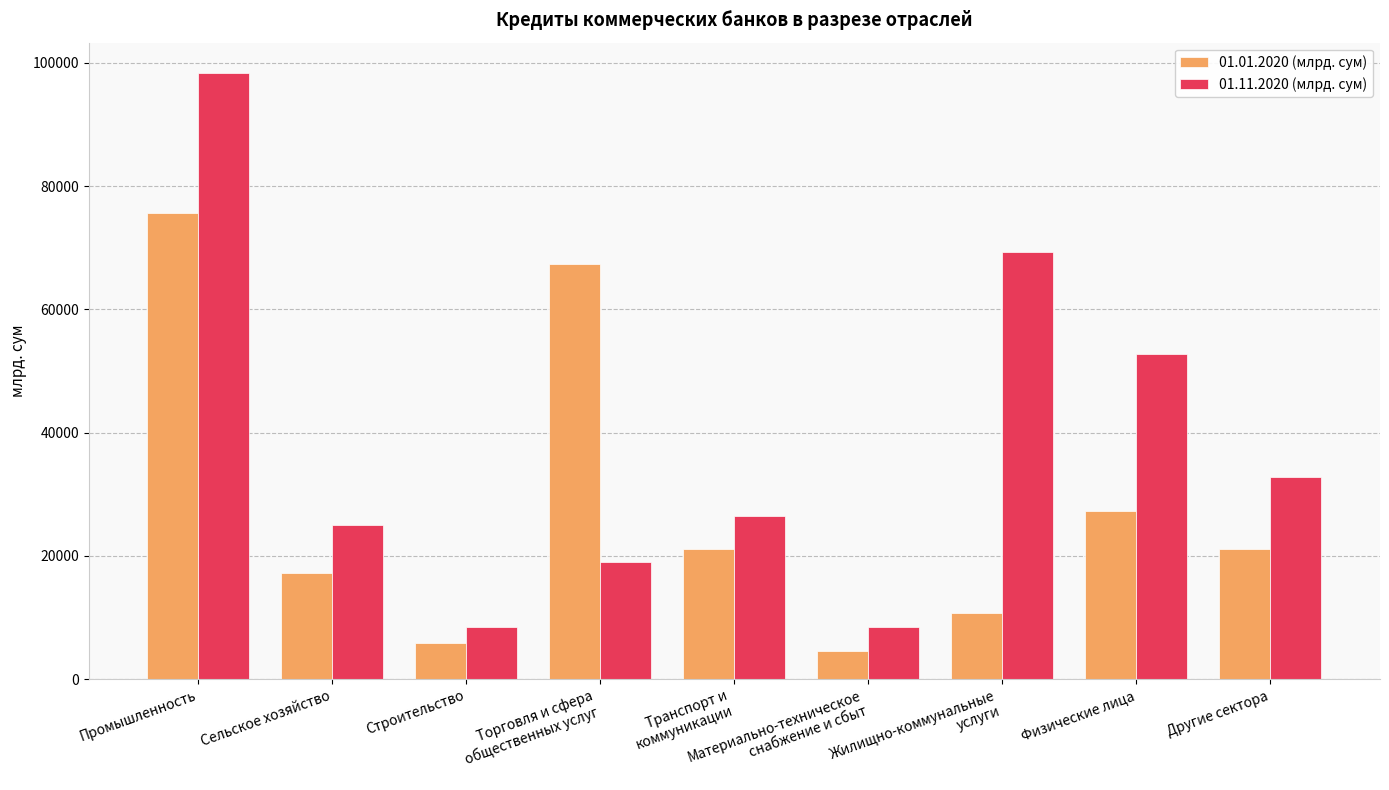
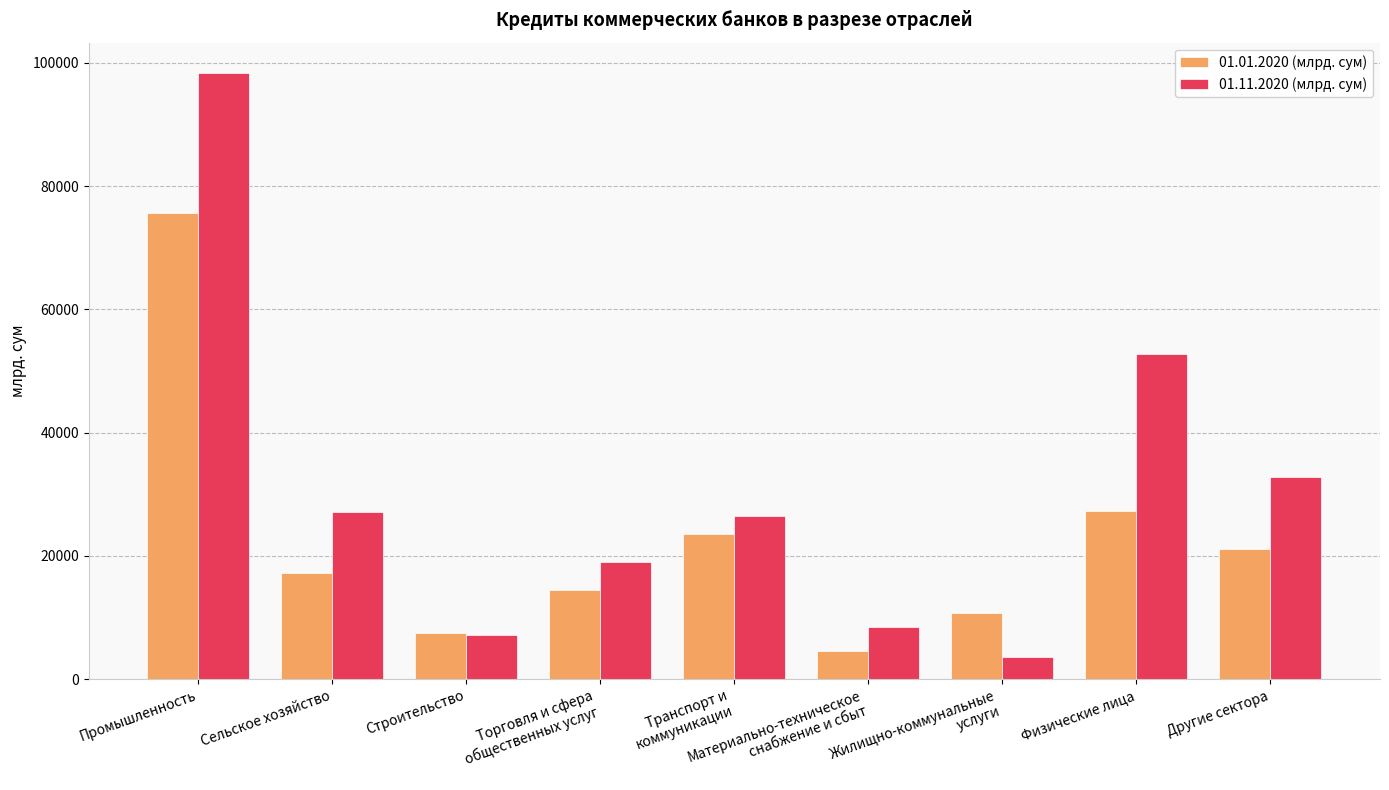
  {
    "01.01.2020 (млрд. сум)": {
      "Промышленность": 76000,
      "Сельское хозяйство": 17000,
-     "Строительство": 6000,
-     "Торговля и сфера общественных услуг": 67000,
-     "Транспорт и коммуникации": 21000,
+     "Строительство": 8000,
+     "Торговля и сфера общественных услуг": 14000,
+     "Транспорт и коммуникации": 24000,
      "Материально-техническое снабжение и сбыт": 5000,
      "Жилищно-коммунальные услуги": 11000,
      "Физические лица": 27000,
      "Другие сектора": 21000
    },
    "01.11.2020 (млрд. сум)": {
      "Промышленность": 98000,
-     "Сельское хозяйство": 25000,
-     "Строительство": 8000,
+     "Сельское хозяйство": 27000,
+     "Строительство": 7000,
      "Торговля и сфера общественных услуг": 19000,
      "Транспорт и коммуникации": 26000,
      "Материально-техническое снабжение и сбыт": 9000,
-     "Жилищно-коммунальные услуги": 69000,
+     "Жилищно-коммунальные услуги": 4000,
      "Физические лица": 53000,
      "Другие сектора": 33000
    }
  }
